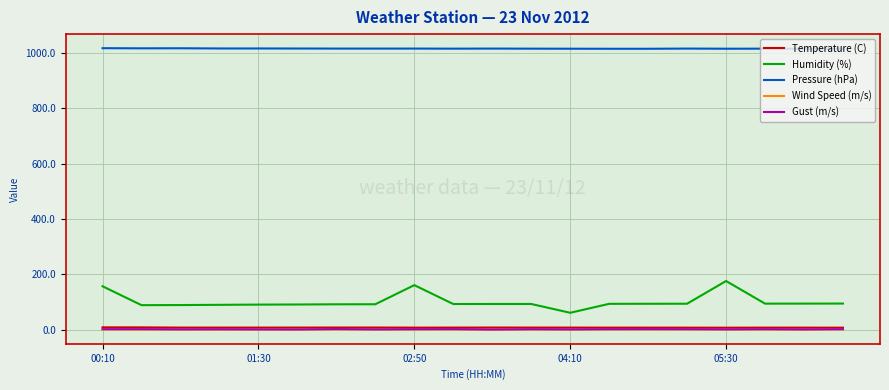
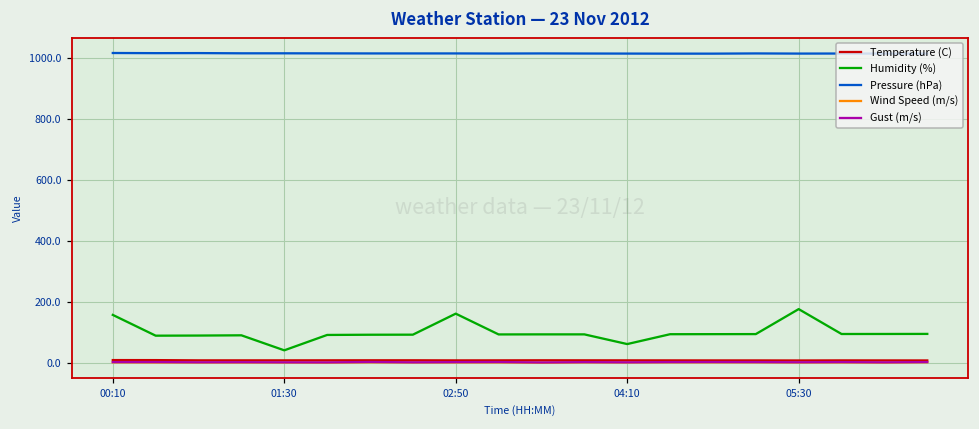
  {
    "Humidity (%)": {
      "00:10": 160,
-     "01:30": 90,
+     "01:30": 40,
      "02:50": 160,
      "04:10": 60,
      "05:30": 180
    },
    "Pressure (hPa)": {
      "00:10": 1020,
      "01:30": 1010,
      "02:50": 1010,
      "04:10": 1010,
      "05:30": 1010
    }
  }
